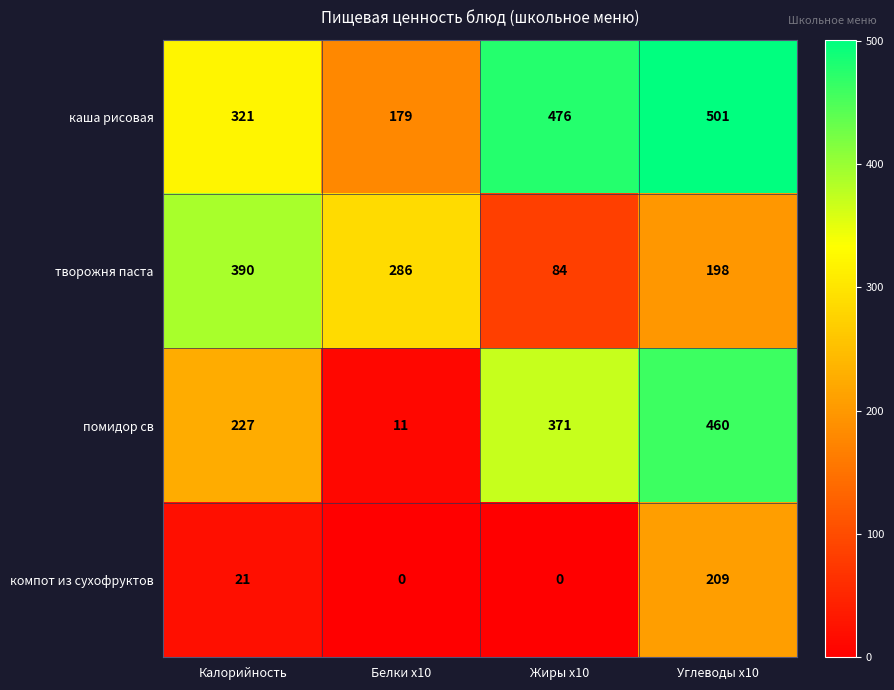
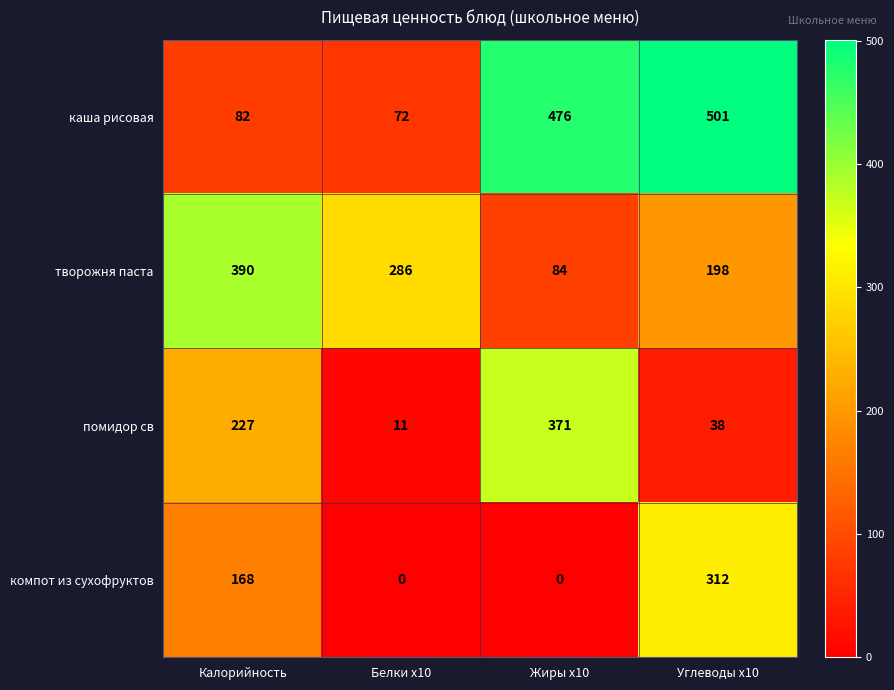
  {
    "каша рисовая": {
-     "Калорийность": 321,
-     "Белки x10": 179,
+     "Калорийность": 82,
+     "Белки x10": 72,
      "Жиры x10": 476,
      "Углеводы x10": 501
    },
    "творожня паста": {
      "Калорийность": 390,
      "Белки x10": 286,
      "Жиры x10": 84,
      "Углеводы x10": 198
    },
    "помидор св": {
      "Калорийность": 227,
      "Белки x10": 11,
      "Жиры x10": 371,
-     "Углеводы x10": 460
+     "Углеводы x10": 38
    },
    "компот из сухофруктов": {
-     "Калорийность": 21,
+     "Калорийность": 168,
      "Белки x10": 0,
      "Жиры x10": 0,
-     "Углеводы x10": 209
+     "Углеводы x10": 312
    }
  }
